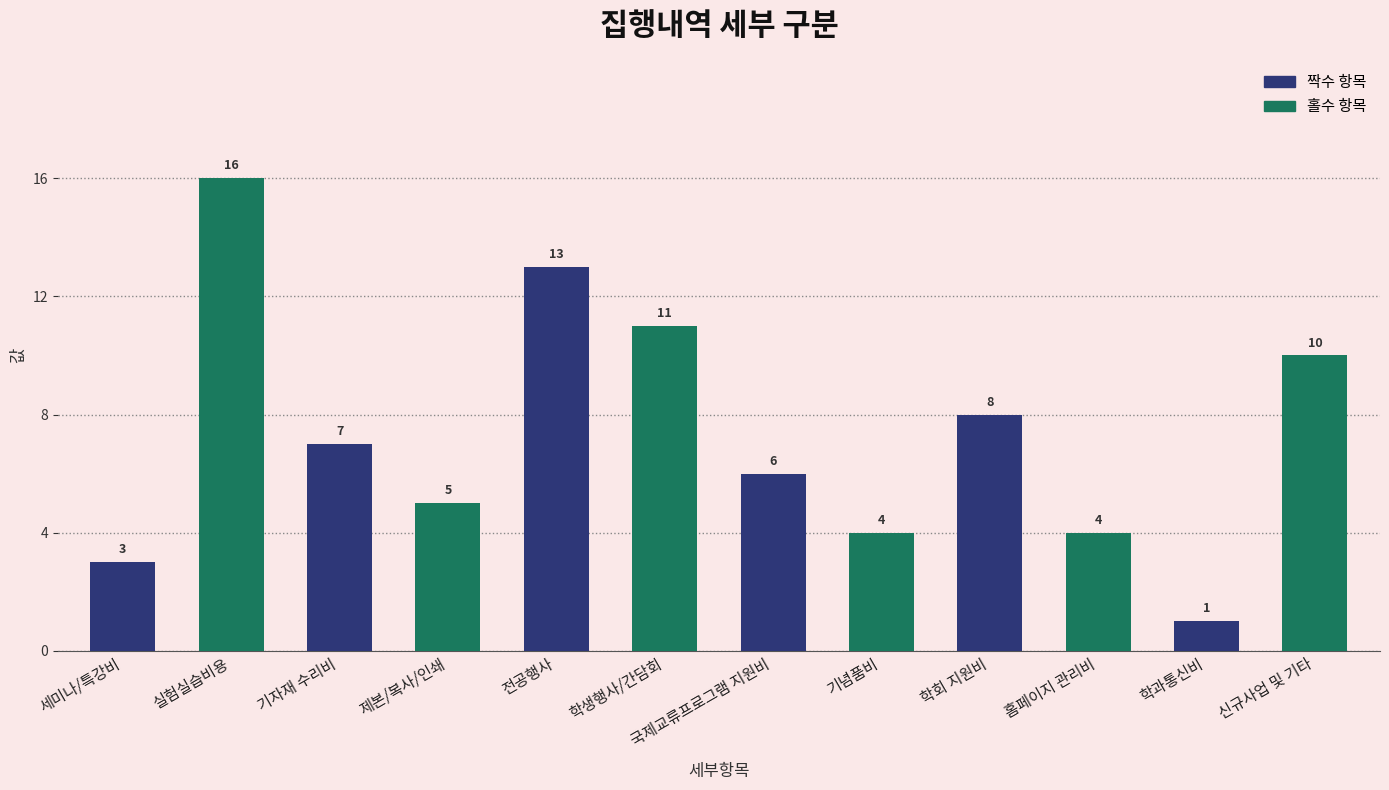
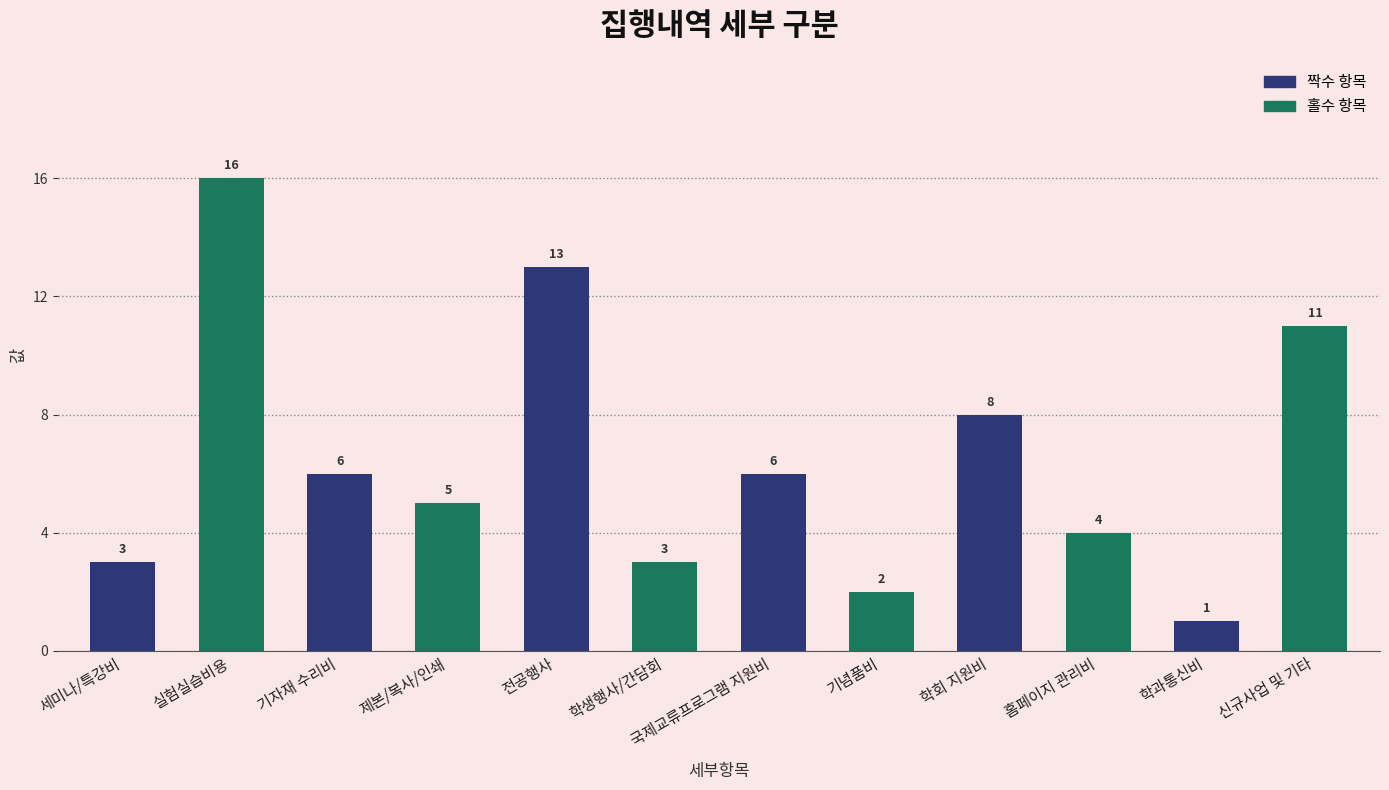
  {
    "짝수 항목": {
      "세미나/특강비": 3,
-     "기자재 수리비": 7,
+     "기자재 수리비": 6,
      "전공행사": 13,
      "국제교류프로그램 지원비": 6,
      "학회 지원비": 8,
      "학과통신비": 1
    },
    "홀수 항목": {
      "실험실습비용": 16,
      "제본/복사/인쇄": 5,
-     "학생행사/간담회": 11,
-     "기념품비": 4,
+     "학생행사/간담회": 3,
+     "기념품비": 2,
      "홈페이지 관리비": 4,
-     "신규사업 및 기타": 10
+     "신규사업 및 기타": 11
    }
  }
